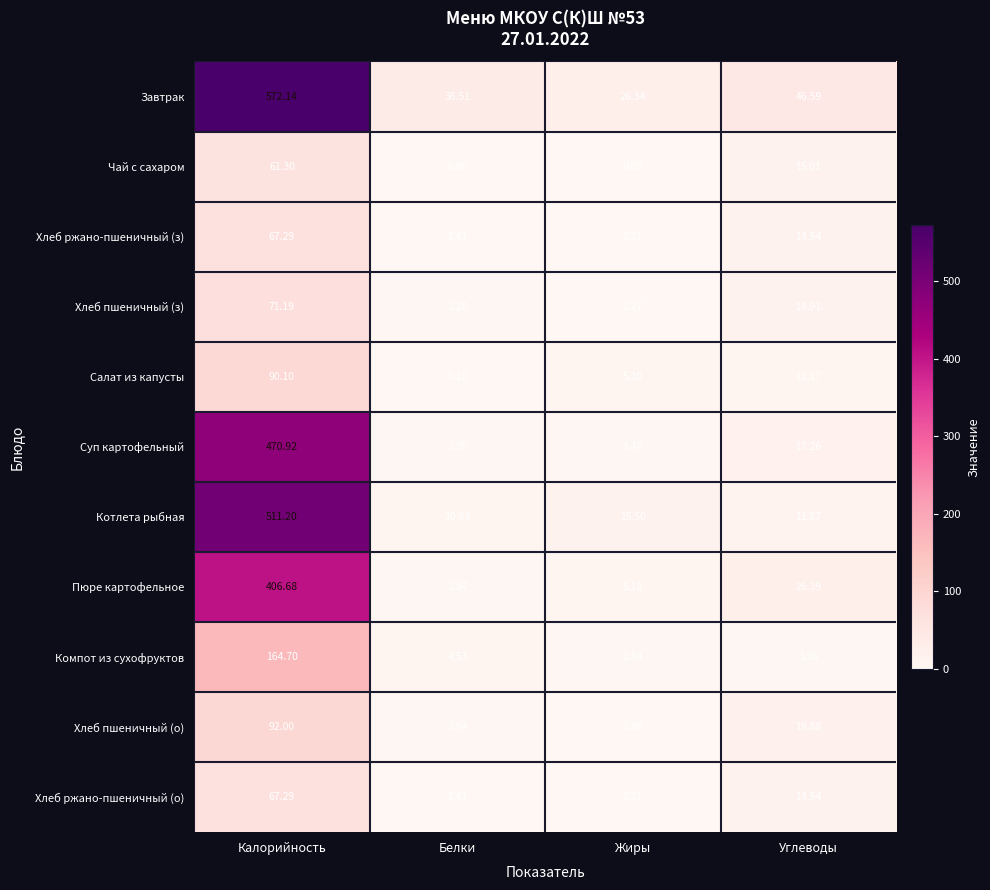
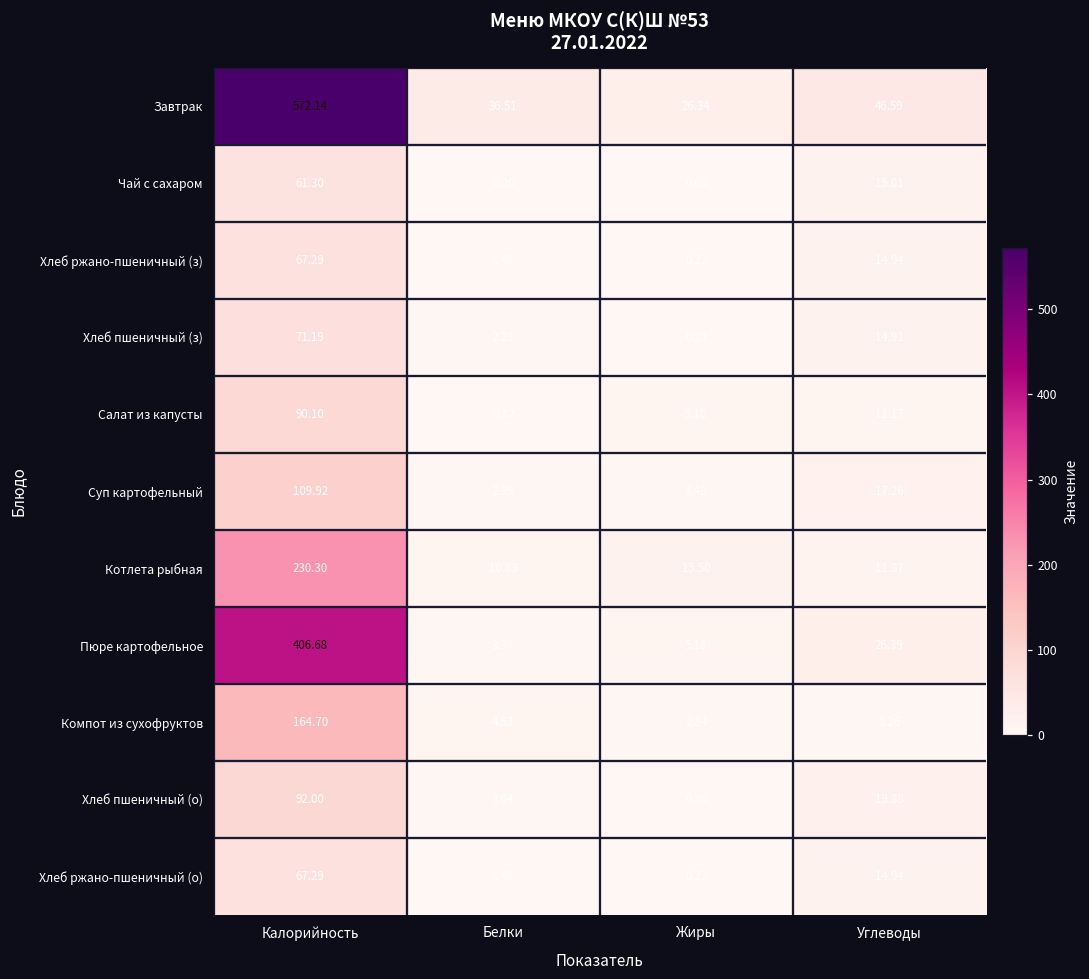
  {
    "Завтрак": {
      "Калорийность": 572.14
    },
    "Суп картофельный": {
-     "Калорийность": 470.92
+     "Калорийность": 109.92
    },
    "Котлета рыбная": {
-     "Калорийность": 511.20
+     "Калорийность": 230.30
    },
    "Пюре картофельное": {
      "Калорийность": 406.68
    },
    "Компот из сухофруктов": {
      "Калорийность": 164.70
    }
  }
